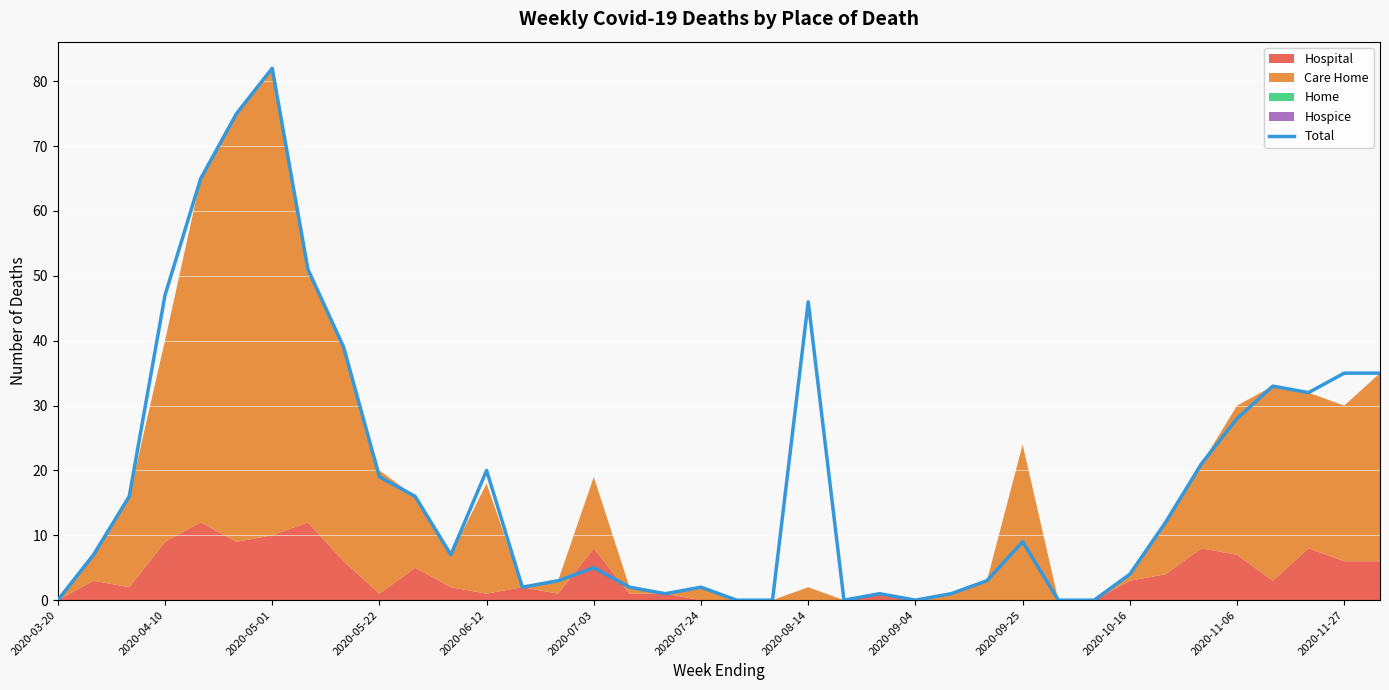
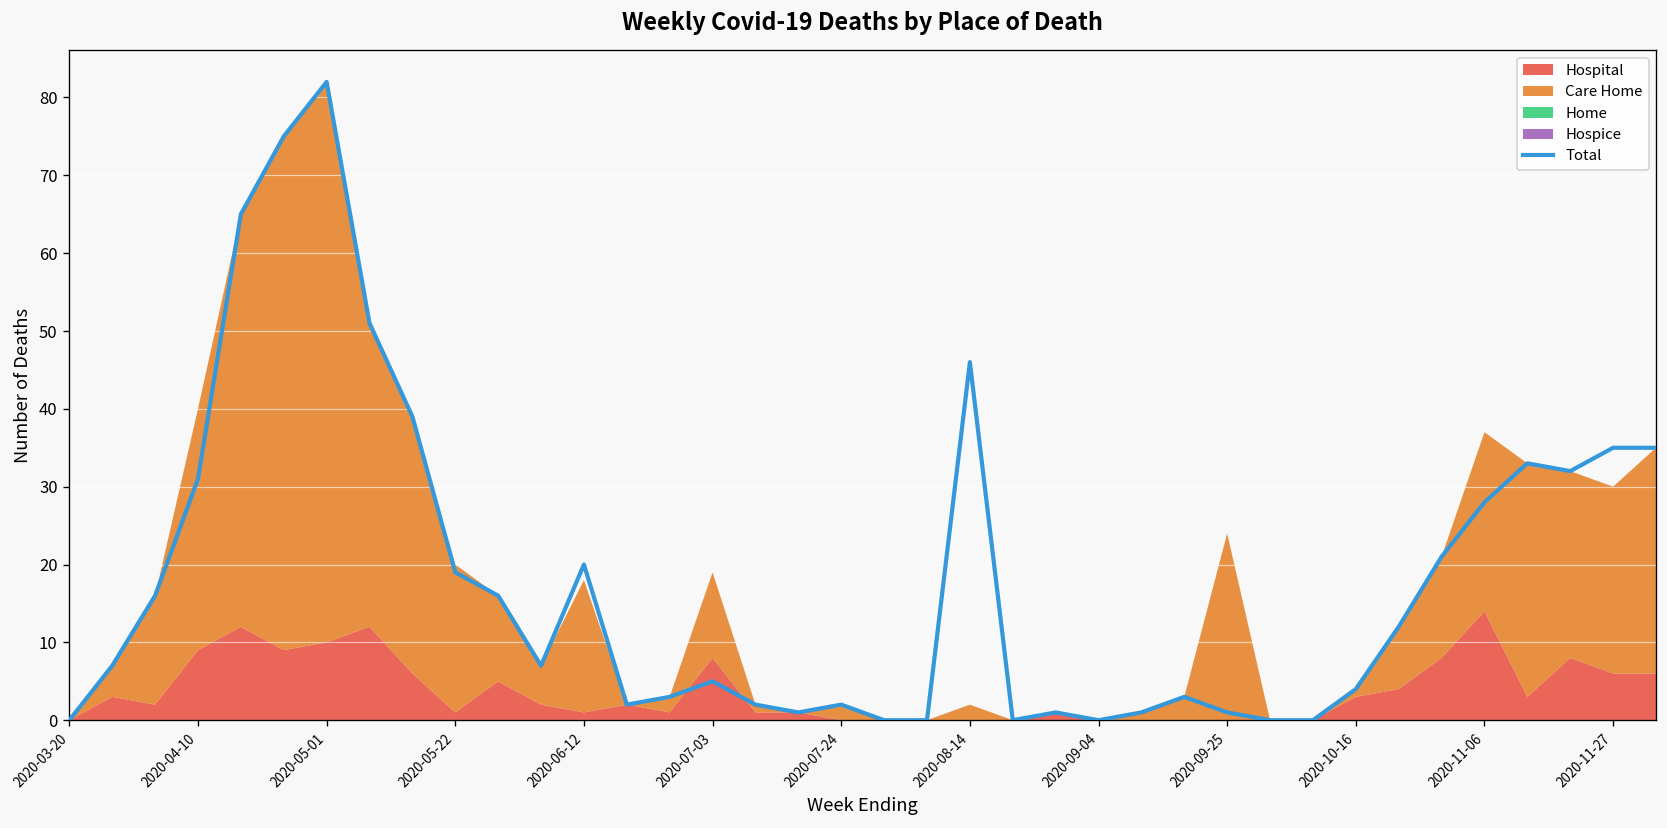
  {
    "Total": {
-     "2020-04-10": 47,
+     "2020-04-10": 31,
      "2020-05-22": 19,
      "2020-06-12": 20,
      "2020-07-03": 5,
      "2020-08-14": 46,
-     "2020-09-25": 9,
+     "2020-09-25": 1,
      "2020-11-06": 28,
      "2020-11-27": 35
    },
    "Hospital": {
      "2020-04-10": 9,
      "2020-05-01": 10,
      "2020-05-22": 1,
      "2020-06-12": 1,
      "2020-07-03": 8,
      "2020-07-24": 0,
      "2020-08-14": 0,
      "2020-09-25": 0,
      "2020-10-16": 3,
-     "2020-11-06": 7,
+     "2020-11-06": 14,
      "2020-11-27": 6
    }
  }
